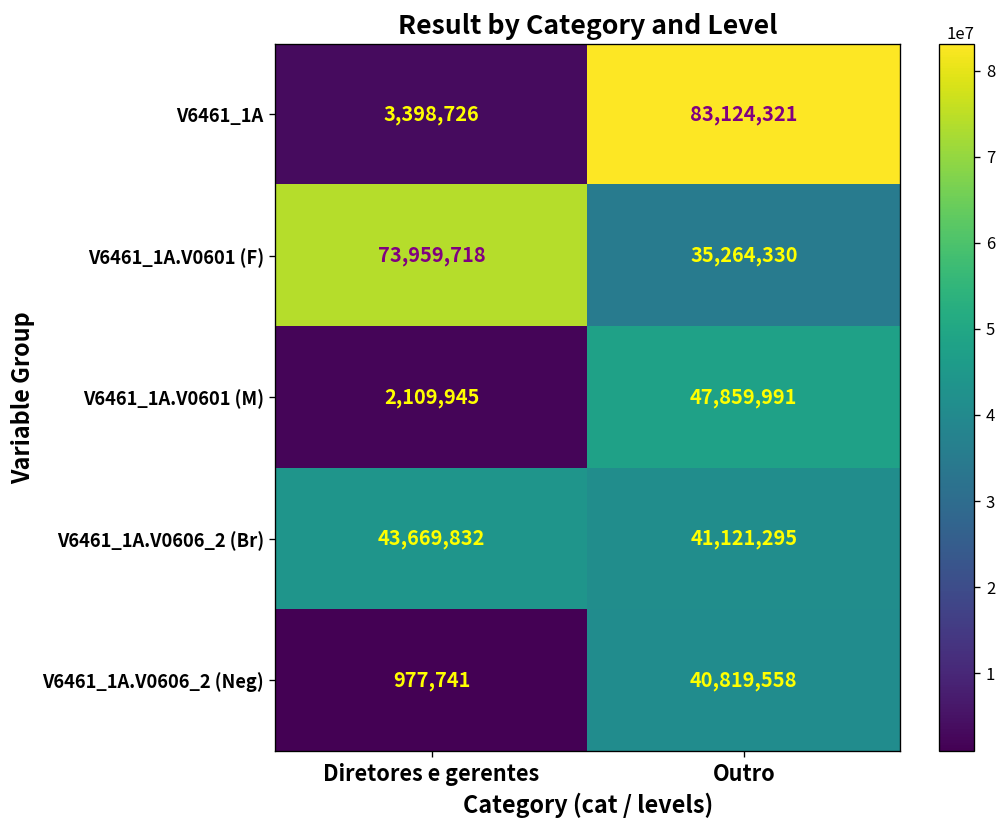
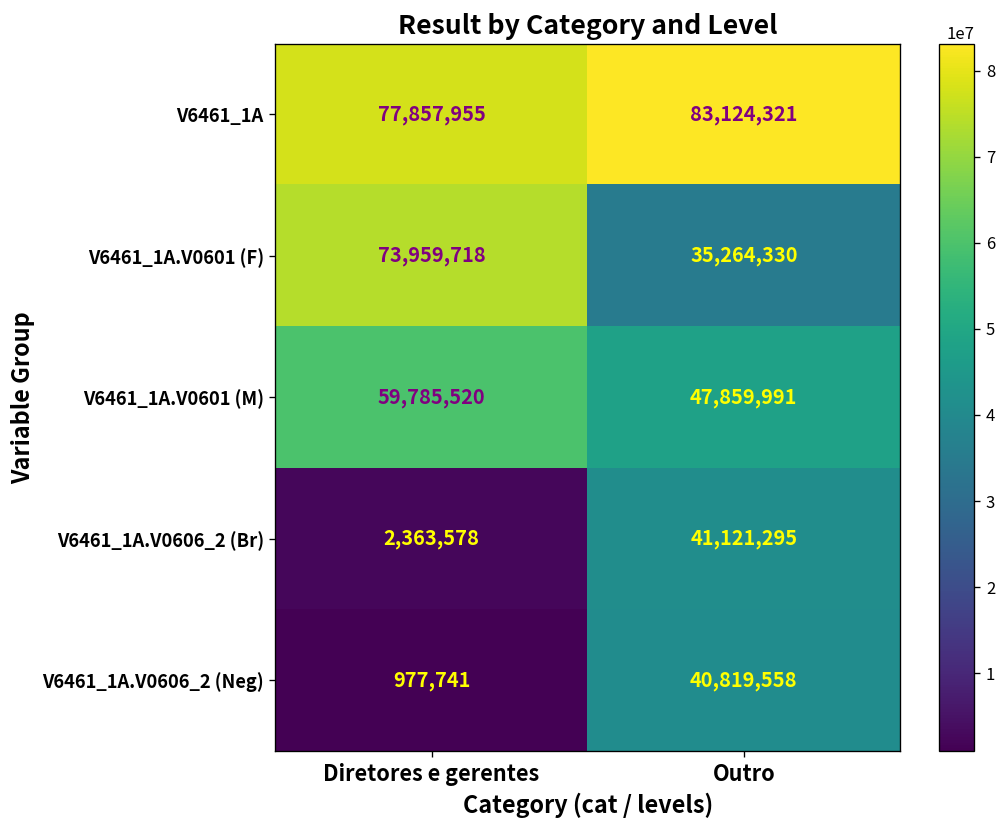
  {
    "V6461_1A": {
-     "Diretores e gerentes": "3,398,726",
+     "Diretores e gerentes": "77,857,955",
      "Outro": "83,124,321"
    },
    "V6461_1A.V0601 (F)": {
      "Diretores e gerentes": "73,959,718",
      "Outro": "35,264,330"
    },
    "V6461_1A.V0601 (M)": {
-     "Diretores e gerentes": "2,109,945",
+     "Diretores e gerentes": "59,785,520",
      "Outro": "47,859,991"
    },
    "V6461_1A.V0606_2 (Br)": {
-     "Diretores e gerentes": "43,669,832",
+     "Diretores e gerentes": "2,363,578",
      "Outro": "41,121,295"
    },
    "V6461_1A.V0606_2 (Neg)": {
      "Diretores e gerentes": "977,741",
      "Outro": "40,819,558"
    }
  }
